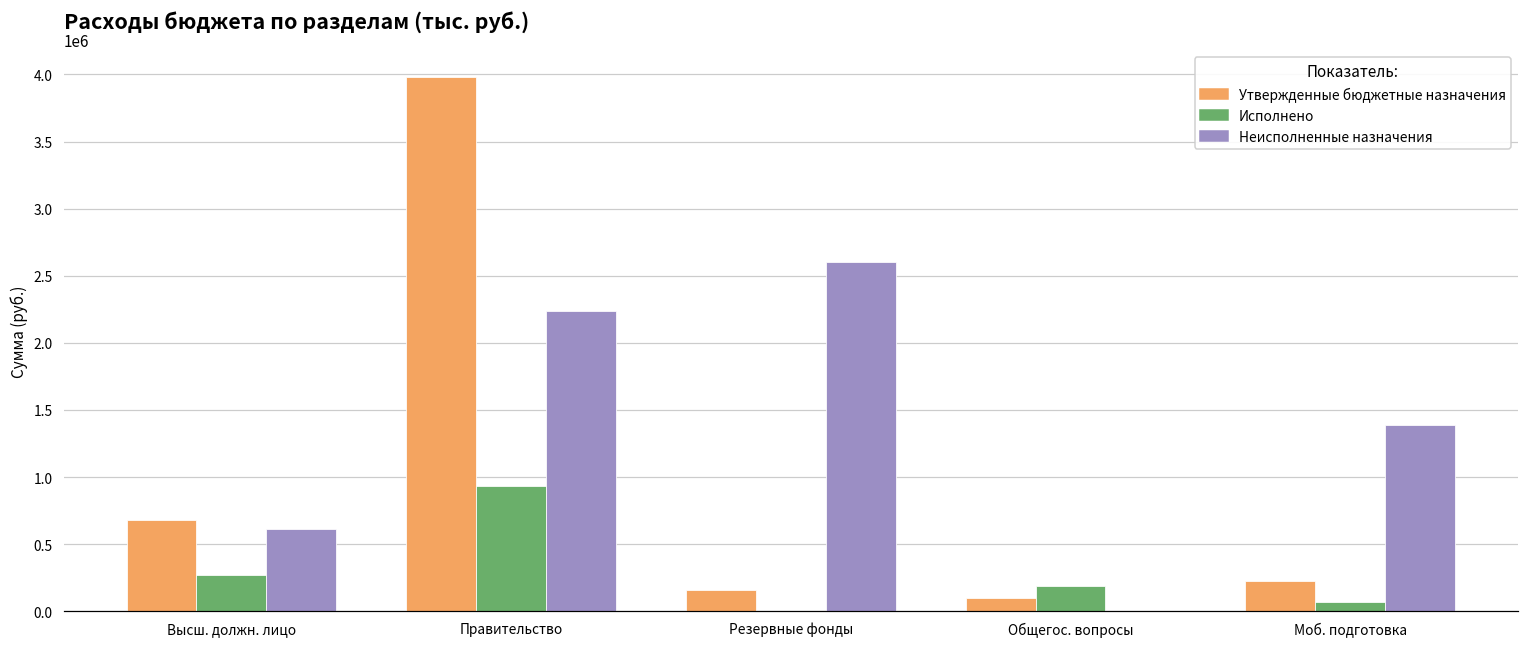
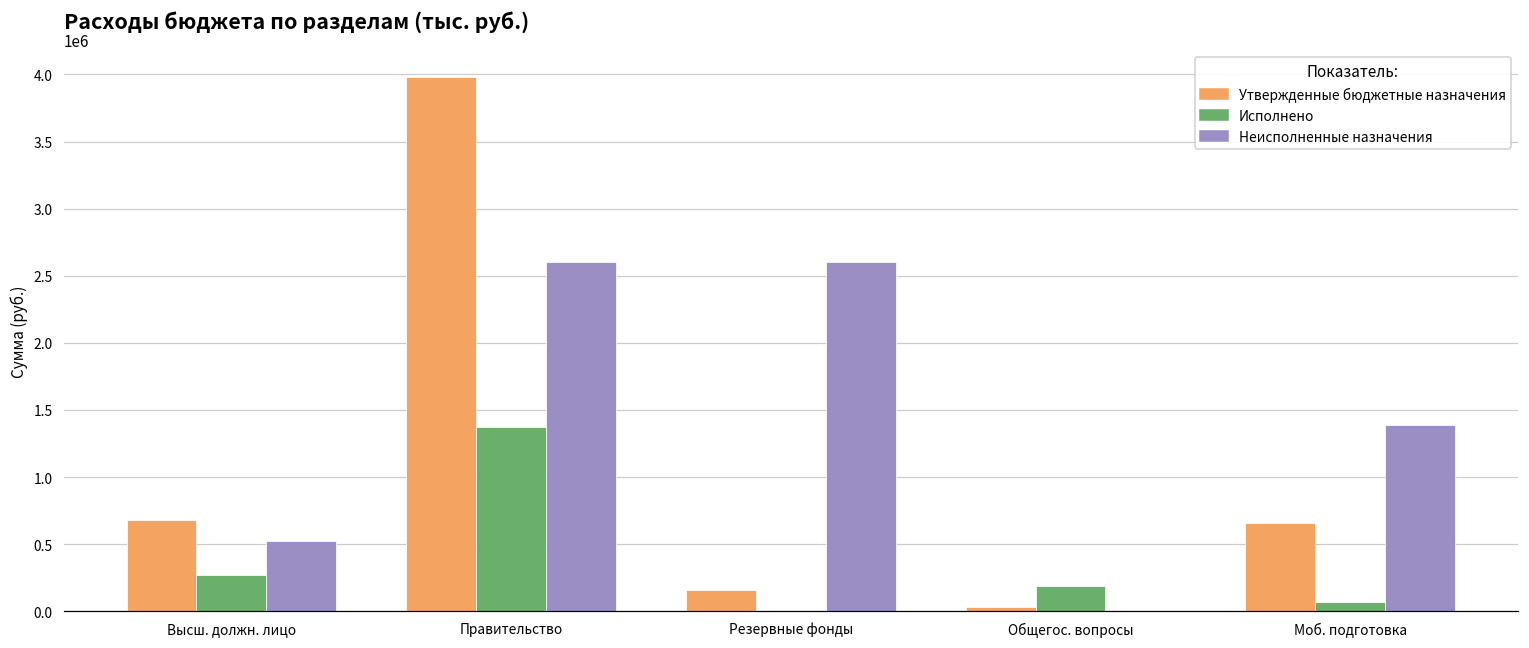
  {
    "Утвержденные бюджетные назначения": {
      "Высш. должн. лицо": 680000,
      "Правительство": 3980000,
      "Резервные фонды": 160000,
-     "Общегос. вопросы": 100000,
-     "Моб. подготовка": 230000
+     "Общегос. вопросы": 30000,
+     "Моб. подготовка": 660000
    },
    "Исполнено": {
      "Высш. должн. лицо": 270000,
-     "Правительство": 940000,
+     "Правительство": 1380000,
      "Резервные фонды": 0,
      "Общегос. вопросы": 190000,
      "Моб. подготовка": 70000
    },
    "Неисполненные назначения": {
-     "Высш. должн. лицо": 610000,
-     "Правительство": 2240000,
+     "Высш. должн. лицо": 530000,
+     "Правительство": 2600000,
      "Резервные фонды": 2600000,
      "Общегос. вопросы": 0,
      "Моб. подготовка": 1390000
    }
  }
